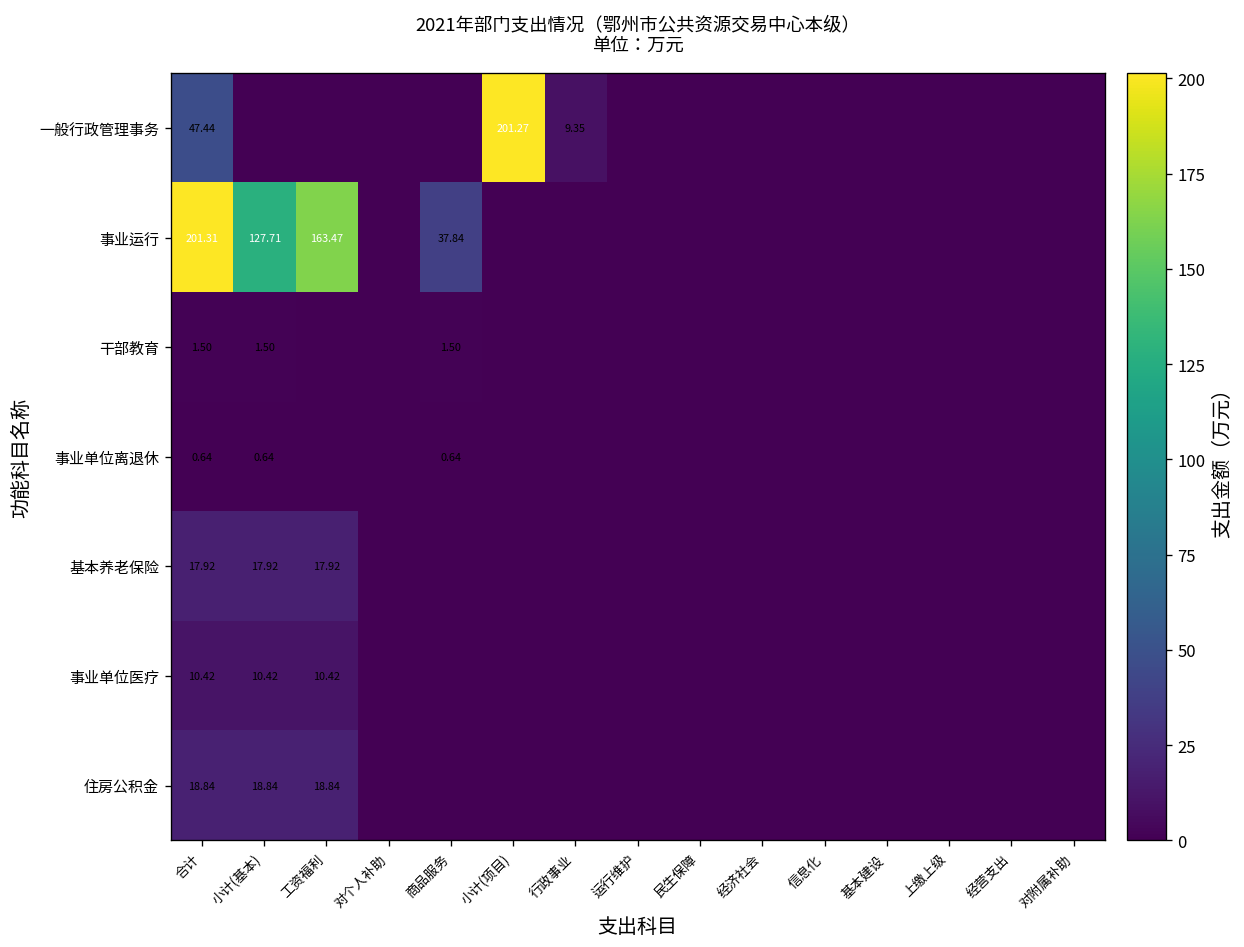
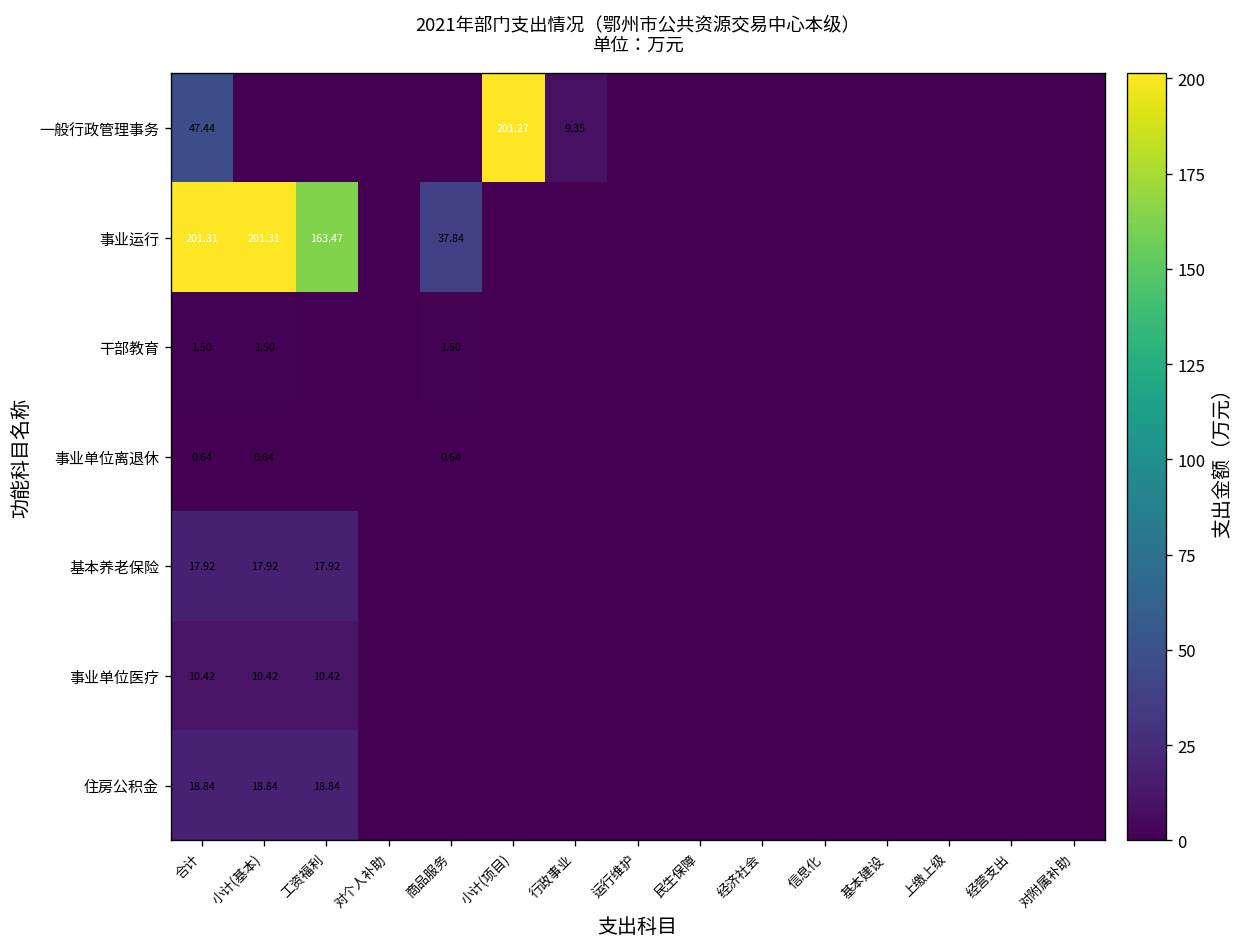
  {
    "一般行政管理事务": {
      "合计": 47.44,
      "小计(项目)": 201.27,
      "行政事业": 9.35
    },
    "事业运行": {
      "合计": 201.31,
-     "小计(基本)": 127.71,
+     "小计(基本)": 201.31,
      "工资福利": 163.47,
      "商品服务": 37.84
    },
    "干部教育": {
      "合计": 1.50,
      "小计(基本)": 1.50,
      "商品服务": 1.50
    },
    "事业单位离退休": {
      "合计": 0.64,
      "小计(基本)": 0.64,
      "商品服务": 0.64
    },
    "基本养老保险": {
      "合计": 17.92,
      "小计(基本)": 17.92,
      "工资福利": 17.92
    },
    "事业单位医疗": {
      "合计": 10.42,
      "小计(基本)": 10.42,
      "工资福利": 10.42
    },
    "住房公积金": {
      "合计": 18.84,
      "小计(基本)": 18.84,
      "工资福利": 18.84
    }
  }
